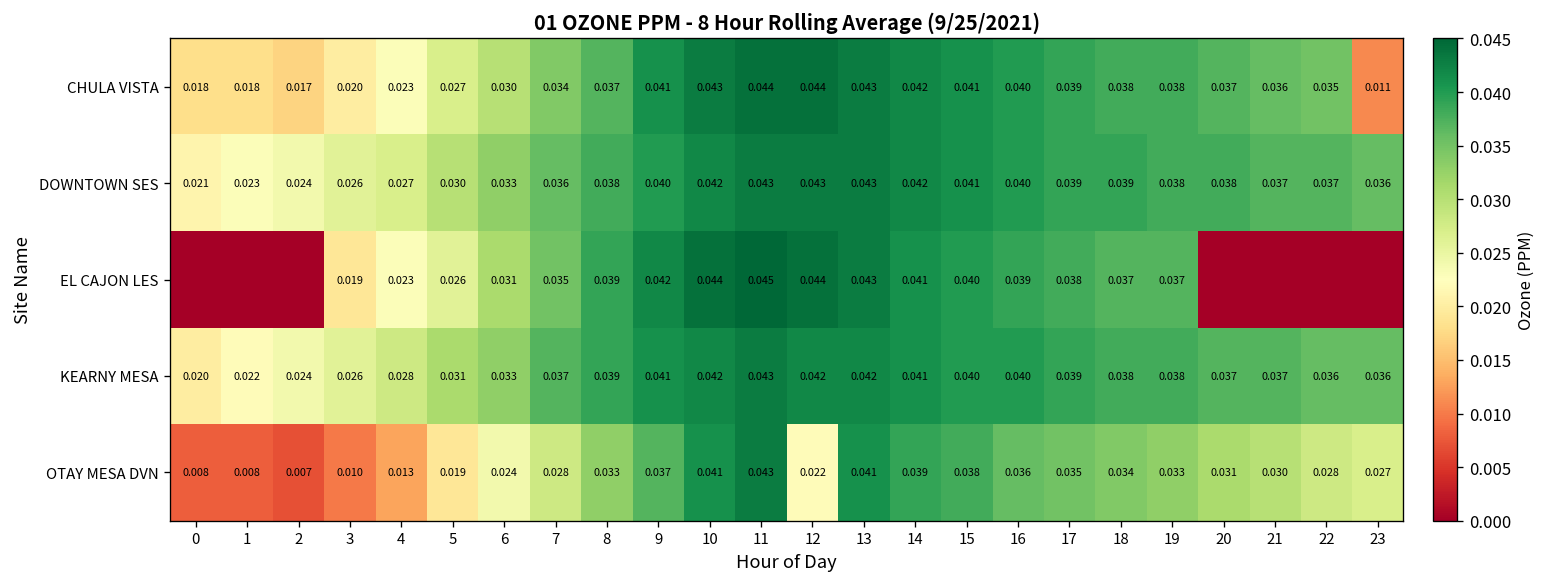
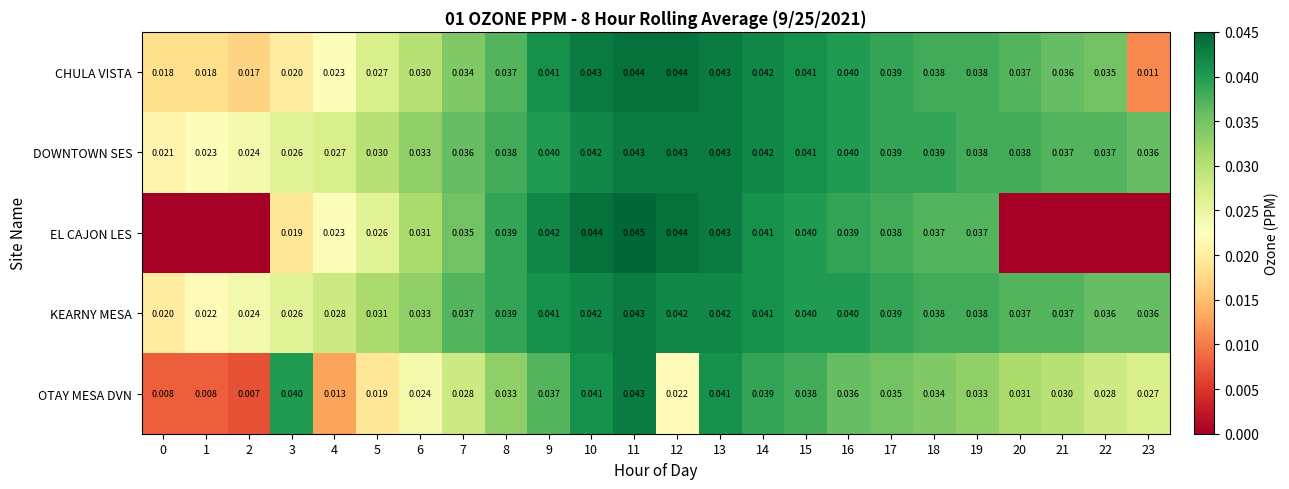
  {
    "CHULA VISTA": {
      "0": 0.018,
      "1": 0.018,
      "2": 0.017,
      "3": 0.020,
      "4": 0.023,
      "5": 0.027,
      "6": 0.030,
      "7": 0.034,
      "8": 0.037,
      "9": 0.041,
      "10": 0.043,
      "11": 0.044,
      "12": 0.044,
      "13": 0.043,
      "14": 0.042,
      "15": 0.041,
      "16": 0.040,
      "17": 0.039,
      "18": 0.038,
      "19": 0.038,
      "20": 0.037,
      "21": 0.036,
      "22": 0.035,
      "23": 0.011
    },
    "DOWNTOWN SES": {
      "0": 0.021,
      "1": 0.023,
      "2": 0.024,
      "3": 0.026,
      "4": 0.027,
      "5": 0.030,
      "6": 0.033,
      "7": 0.036,
      "8": 0.038,
      "9": 0.040,
      "10": 0.042,
      "11": 0.043,
      "12": 0.043,
      "13": 0.043,
      "14": 0.042,
      "15": 0.041,
      "16": 0.040,
      "17": 0.039,
      "18": 0.039,
      "19": 0.038,
      "20": 0.038,
      "21": 0.037,
      "22": 0.037,
      "23": 0.036
    },
    "EL CAJON LES": {
      "3": 0.019,
      "4": 0.023,
      "5": 0.026,
      "6": 0.031,
      "7": 0.035,
      "8": 0.039,
      "9": 0.042,
      "10": 0.044,
      "11": 0.045,
      "12": 0.044,
      "13": 0.043,
      "14": 0.041,
      "15": 0.040,
      "16": 0.039,
      "17": 0.038,
      "18": 0.037,
      "19": 0.037
    },
    "KEARNY MESA": {
      "0": 0.020,
      "1": 0.022,
      "2": 0.024,
      "3": 0.026,
      "4": 0.028,
      "5": 0.031,
      "6": 0.033,
      "7": 0.037,
      "8": 0.039,
      "9": 0.041,
      "10": 0.042,
      "11": 0.043,
      "12": 0.042,
      "13": 0.042,
      "14": 0.041,
      "15": 0.040,
      "16": 0.040,
      "17": 0.039,
      "18": 0.038,
      "19": 0.038,
      "20": 0.037,
      "21": 0.037,
      "22": 0.036,
      "23": 0.036
    },
    "OTAY MESA DVN": {
      "0": 0.008,
      "1": 0.008,
      "2": 0.007,
-     "3": 0.010,
+     "3": 0.040,
      "4": 0.013,
      "5": 0.019,
      "6": 0.024,
      "7": 0.028,
      "8": 0.033,
      "9": 0.037,
      "10": 0.041,
      "11": 0.043,
      "12": 0.022,
      "13": 0.041,
      "14": 0.039,
      "15": 0.038,
      "16": 0.036,
      "17": 0.035,
      "18": 0.034,
      "19": 0.033,
      "20": 0.031,
      "21": 0.030,
      "22": 0.028,
      "23": 0.027
    }
  }
